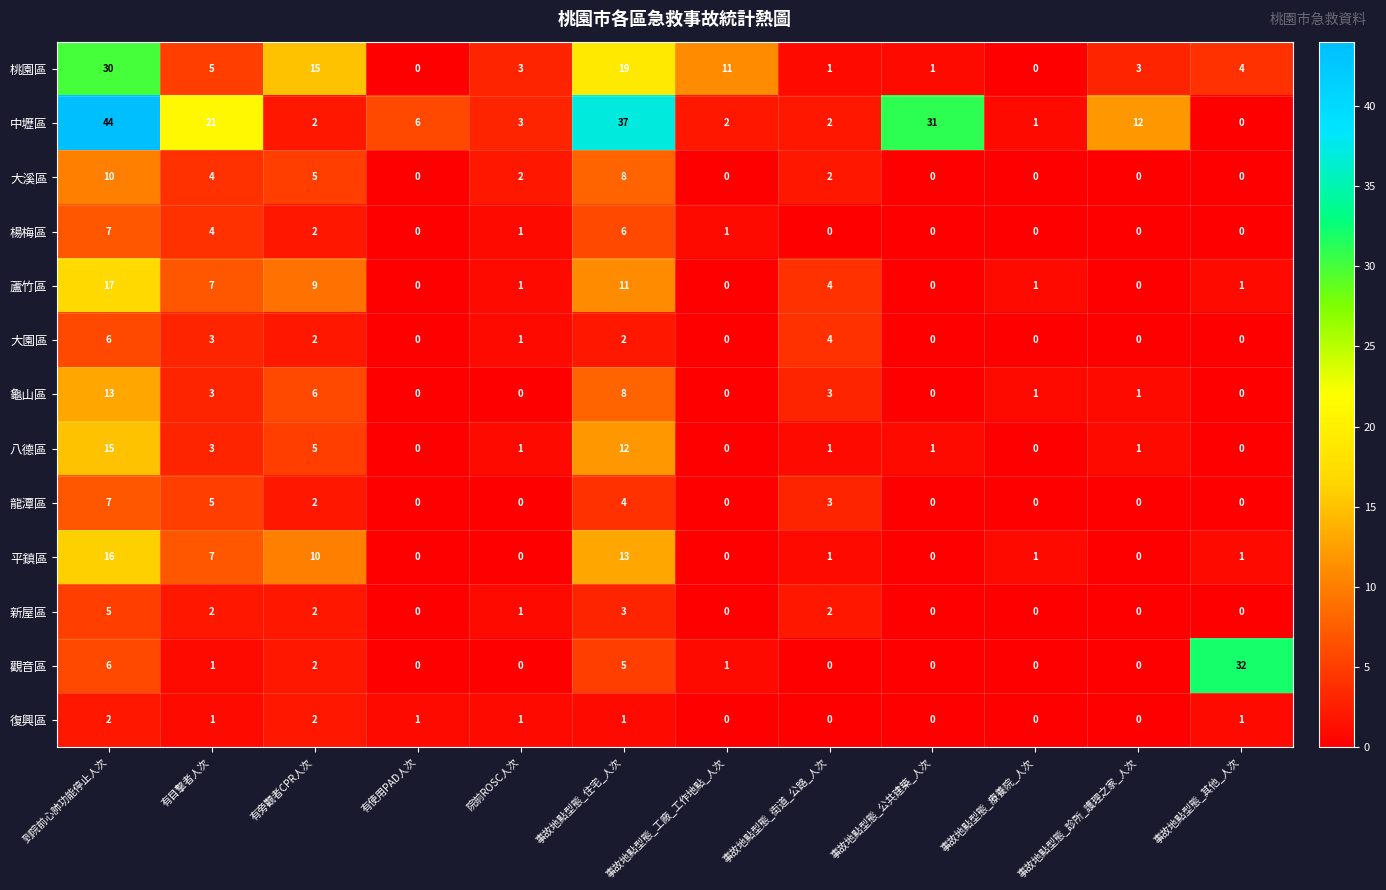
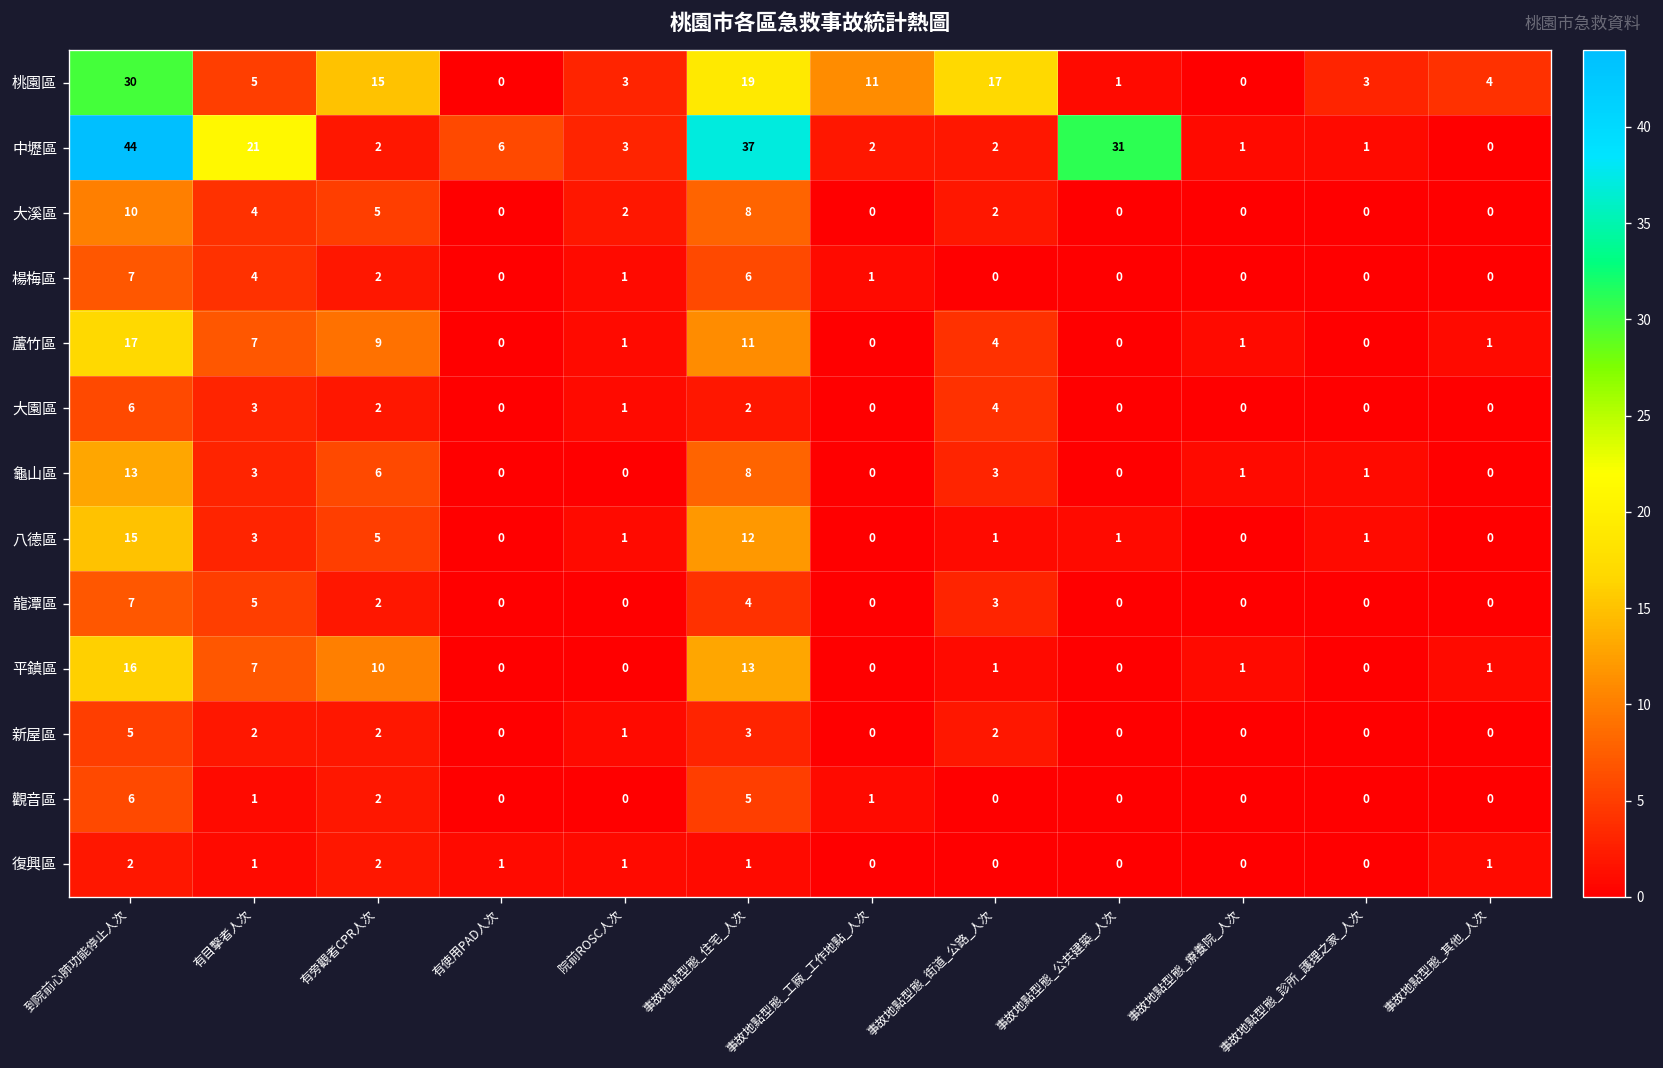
  {
    "桃園區": {
      "到院前心肺功能停止人次": 30,
      "有目擊者人次": 5,
      "有旁觀者CPR人次": 15,
      "有使用PAD人次": 0,
      "院前ROSC人次": 3,
      "事故地點型態_住宅_人次": 19,
      "事故地點型態_工廠_工作地點_人次": 11,
-     "事故地點型態_街道_公路_人次": 1,
+     "事故地點型態_街道_公路_人次": 17,
      "事故地點型態_公共建築_人次": 1,
      "事故地點型態_療養院_人次": 0,
      "事故地點型態_診所_護理之家_人次": 3,
      "事故地點型態_其他_人次": 4
    },
    "中壢區": {
      "到院前心肺功能停止人次": 44,
      "有目擊者人次": 21,
      "有旁觀者CPR人次": 2,
      "有使用PAD人次": 6,
      "院前ROSC人次": 3,
      "事故地點型態_住宅_人次": 37,
      "事故地點型態_工廠_工作地點_人次": 2,
      "事故地點型態_街道_公路_人次": 2,
      "事故地點型態_公共建築_人次": 31,
      "事故地點型態_療養院_人次": 1,
-     "事故地點型態_診所_護理之家_人次": 12,
+     "事故地點型態_診所_護理之家_人次": 1,
      "事故地點型態_其他_人次": 0
    },
    "大溪區": {
      "到院前心肺功能停止人次": 10,
      "有目擊者人次": 4,
      "有旁觀者CPR人次": 5,
      "有使用PAD人次": 0,
      "院前ROSC人次": 2,
      "事故地點型態_住宅_人次": 8,
      "事故地點型態_工廠_工作地點_人次": 0,
      "事故地點型態_街道_公路_人次": 2,
      "事故地點型態_公共建築_人次": 0,
      "事故地點型態_療養院_人次": 0,
      "事故地點型態_診所_護理之家_人次": 0,
      "事故地點型態_其他_人次": 0
    },
    "楊梅區": {
      "到院前心肺功能停止人次": 7,
      "有目擊者人次": 4,
      "有旁觀者CPR人次": 2,
      "有使用PAD人次": 0,
      "院前ROSC人次": 1,
      "事故地點型態_住宅_人次": 6,
      "事故地點型態_工廠_工作地點_人次": 1,
      "事故地點型態_街道_公路_人次": 0,
      "事故地點型態_公共建築_人次": 0,
      "事故地點型態_療養院_人次": 0,
      "事故地點型態_診所_護理之家_人次": 0,
      "事故地點型態_其他_人次": 0
    },
    "蘆竹區": {
      "到院前心肺功能停止人次": 17,
      "有目擊者人次": 7,
      "有旁觀者CPR人次": 9,
      "有使用PAD人次": 0,
      "院前ROSC人次": 1,
      "事故地點型態_住宅_人次": 11,
      "事故地點型態_工廠_工作地點_人次": 0,
      "事故地點型態_街道_公路_人次": 4,
      "事故地點型態_公共建築_人次": 0,
      "事故地點型態_療養院_人次": 1,
      "事故地點型態_診所_護理之家_人次": 0,
      "事故地點型態_其他_人次": 1
    },
    "大園區": {
      "到院前心肺功能停止人次": 6,
      "有目擊者人次": 3,
      "有旁觀者CPR人次": 2,
      "有使用PAD人次": 0,
      "院前ROSC人次": 1,
      "事故地點型態_住宅_人次": 2,
      "事故地點型態_工廠_工作地點_人次": 0,
      "事故地點型態_街道_公路_人次": 4,
      "事故地點型態_公共建築_人次": 0,
      "事故地點型態_療養院_人次": 0,
      "事故地點型態_診所_護理之家_人次": 0,
      "事故地點型態_其他_人次": 0
    },
    "龜山區": {
      "到院前心肺功能停止人次": 13,
      "有目擊者人次": 3,
      "有旁觀者CPR人次": 6,
      "有使用PAD人次": 0,
      "院前ROSC人次": 0,
      "事故地點型態_住宅_人次": 8,
      "事故地點型態_工廠_工作地點_人次": 0,
      "事故地點型態_街道_公路_人次": 3,
      "事故地點型態_公共建築_人次": 0,
      "事故地點型態_療養院_人次": 1,
      "事故地點型態_診所_護理之家_人次": 1,
      "事故地點型態_其他_人次": 0
    },
    "八德區": {
      "到院前心肺功能停止人次": 15,
      "有目擊者人次": 3,
      "有旁觀者CPR人次": 5,
      "有使用PAD人次": 0,
      "院前ROSC人次": 1,
      "事故地點型態_住宅_人次": 12,
      "事故地點型態_工廠_工作地點_人次": 0,
      "事故地點型態_街道_公路_人次": 1,
      "事故地點型態_公共建築_人次": 1,
      "事故地點型態_療養院_人次": 0,
      "事故地點型態_診所_護理之家_人次": 1,
      "事故地點型態_其他_人次": 0
    },
    "龍潭區": {
      "到院前心肺功能停止人次": 7,
      "有目擊者人次": 5,
      "有旁觀者CPR人次": 2,
      "有使用PAD人次": 0,
      "院前ROSC人次": 0,
      "事故地點型態_住宅_人次": 4,
      "事故地點型態_工廠_工作地點_人次": 0,
      "事故地點型態_街道_公路_人次": 3,
      "事故地點型態_公共建築_人次": 0,
      "事故地點型態_療養院_人次": 0,
      "事故地點型態_診所_護理之家_人次": 0,
      "事故地點型態_其他_人次": 0
    },
    "平鎮區": {
      "到院前心肺功能停止人次": 16,
      "有目擊者人次": 7,
      "有旁觀者CPR人次": 10,
      "有使用PAD人次": 0,
      "院前ROSC人次": 0,
      "事故地點型態_住宅_人次": 13,
      "事故地點型態_工廠_工作地點_人次": 0,
      "事故地點型態_街道_公路_人次": 1,
      "事故地點型態_公共建築_人次": 0,
      "事故地點型態_療養院_人次": 1,
      "事故地點型態_診所_護理之家_人次": 0,
      "事故地點型態_其他_人次": 1
    },
    "新屋區": {
      "到院前心肺功能停止人次": 5,
      "有目擊者人次": 2,
      "有旁觀者CPR人次": 2,
      "有使用PAD人次": 0,
      "院前ROSC人次": 1,
      "事故地點型態_住宅_人次": 3,
      "事故地點型態_工廠_工作地點_人次": 0,
      "事故地點型態_街道_公路_人次": 2,
      "事故地點型態_公共建築_人次": 0,
      "事故地點型態_療養院_人次": 0,
      "事故地點型態_診所_護理之家_人次": 0,
      "事故地點型態_其他_人次": 0
    },
    "觀音區": {
      "到院前心肺功能停止人次": 6,
      "有目擊者人次": 1,
      "有旁觀者CPR人次": 2,
      "有使用PAD人次": 0,
      "院前ROSC人次": 0,
      "事故地點型態_住宅_人次": 5,
      "事故地點型態_工廠_工作地點_人次": 1,
      "事故地點型態_街道_公路_人次": 0,
      "事故地點型態_公共建築_人次": 0,
      "事故地點型態_療養院_人次": 0,
      "事故地點型態_診所_護理之家_人次": 0,
-     "事故地點型態_其他_人次": 32
+     "事故地點型態_其他_人次": 0
    },
    "復興區": {
      "到院前心肺功能停止人次": 2,
      "有目擊者人次": 1,
      "有旁觀者CPR人次": 2,
      "有使用PAD人次": 1,
      "院前ROSC人次": 1,
      "事故地點型態_住宅_人次": 1,
      "事故地點型態_工廠_工作地點_人次": 0,
      "事故地點型態_街道_公路_人次": 0,
      "事故地點型態_公共建築_人次": 0,
      "事故地點型態_療養院_人次": 0,
      "事故地點型態_診所_護理之家_人次": 0,
      "事故地點型態_其他_人次": 1
    }
  }
